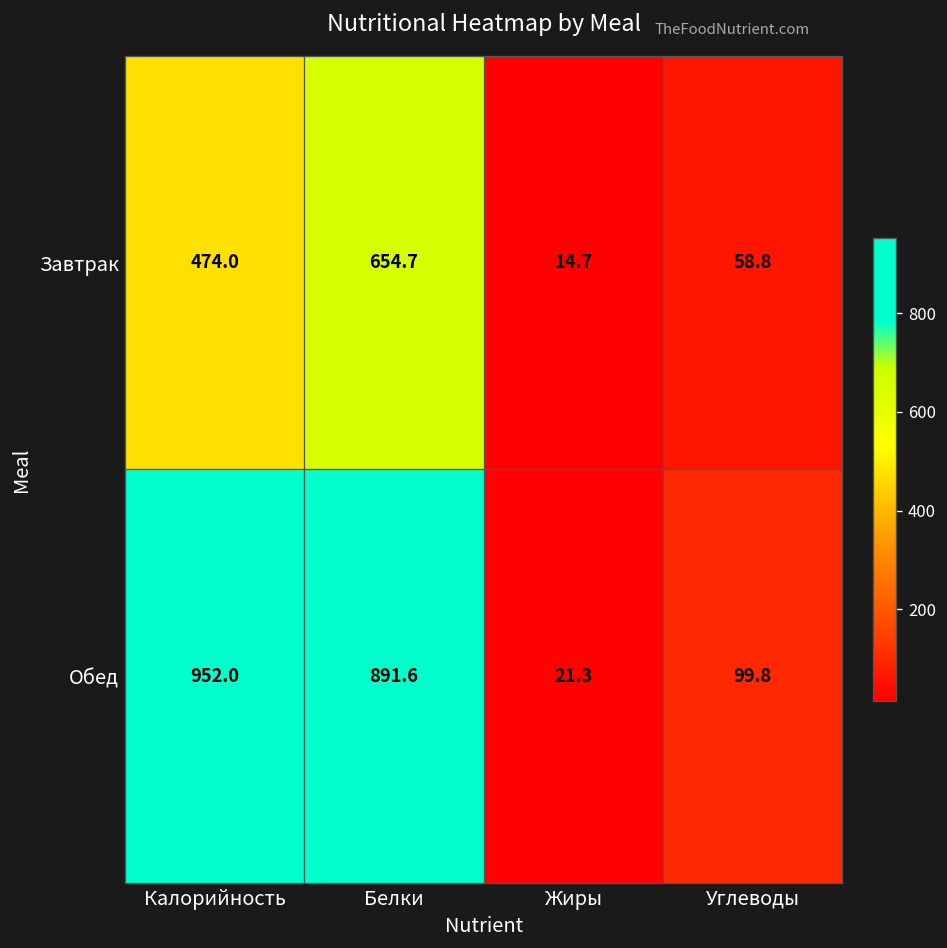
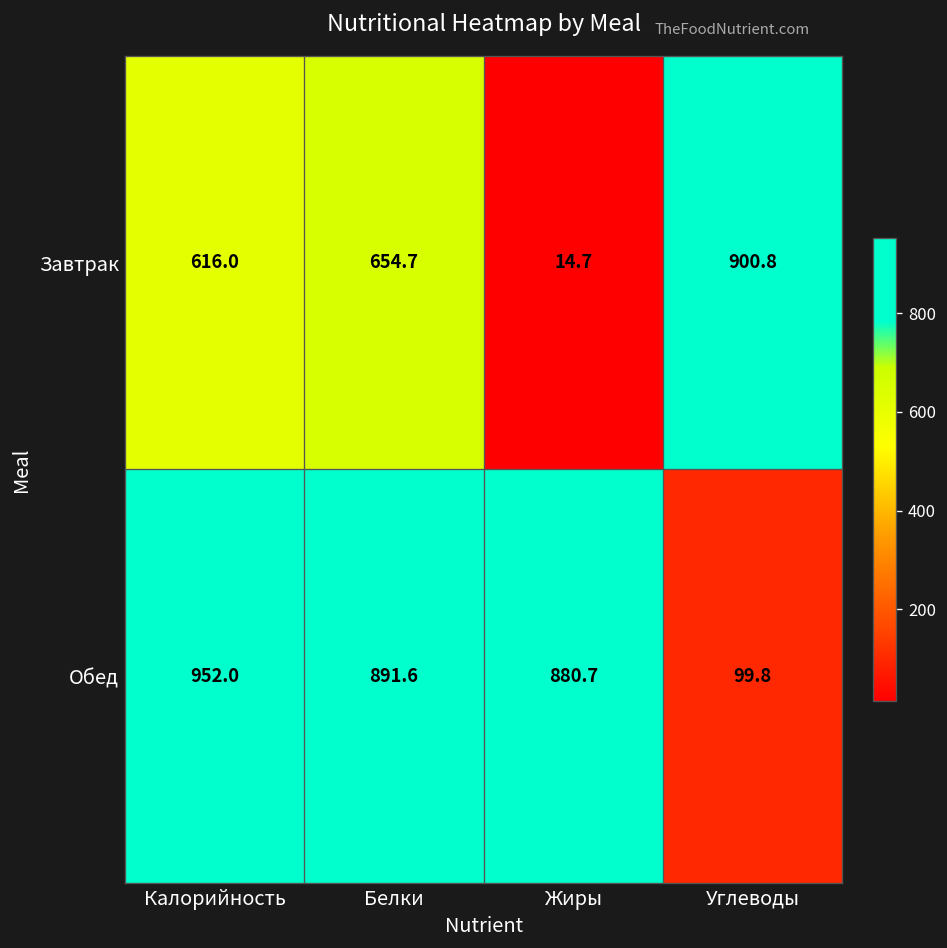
  {
    "Завтрак": {
-     "Калорийность": 474.0,
+     "Калорийность": 616.0,
      "Белки": 654.7,
      "Жиры": 14.7,
-     "Углеводы": 58.8
+     "Углеводы": 900.8
    },
    "Обед": {
      "Калорийность": 952.0,
      "Белки": 891.6,
-     "Жиры": 21.3,
+     "Жиры": 880.7,
      "Углеводы": 99.8
    }
  }
